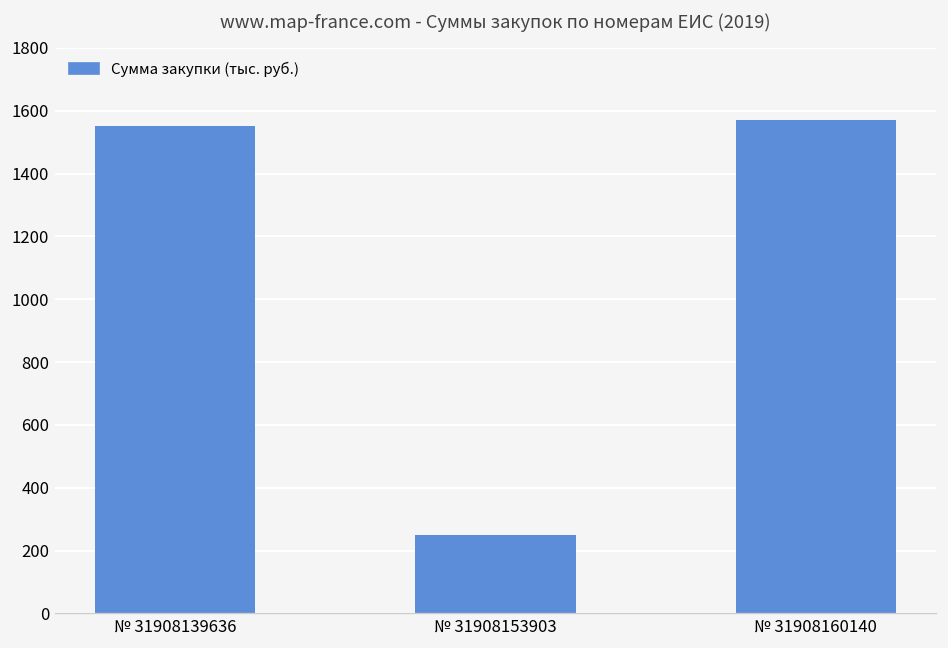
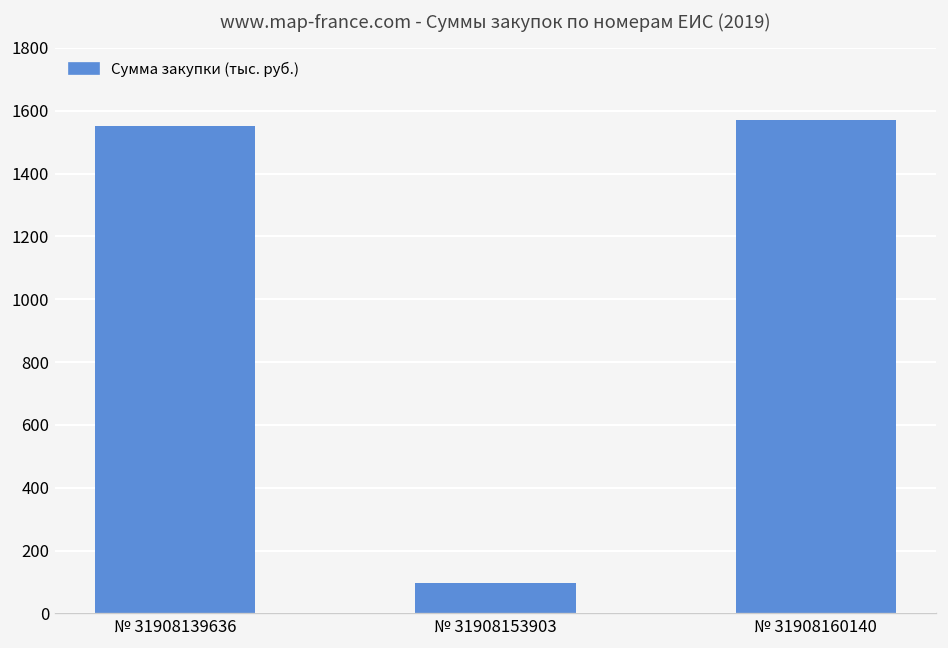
  {
    "№ 31908139636": 1550,
-   "№ 31908153903": 250,
+   "№ 31908153903": 100,
    "№ 31908160140": 1570
  }
